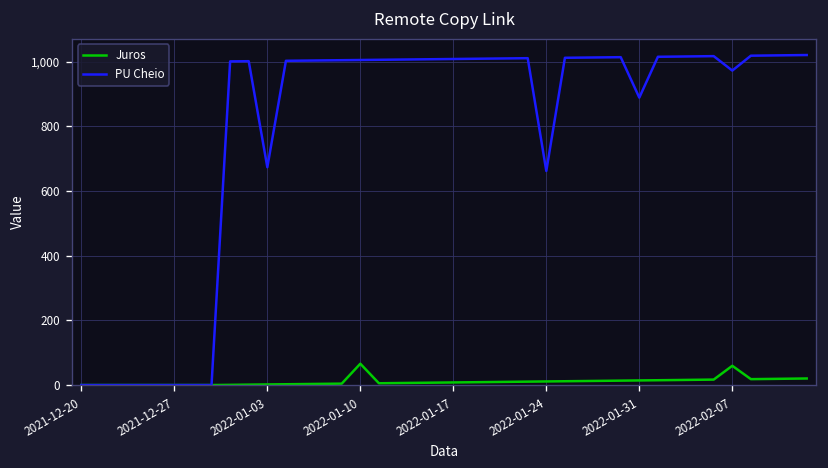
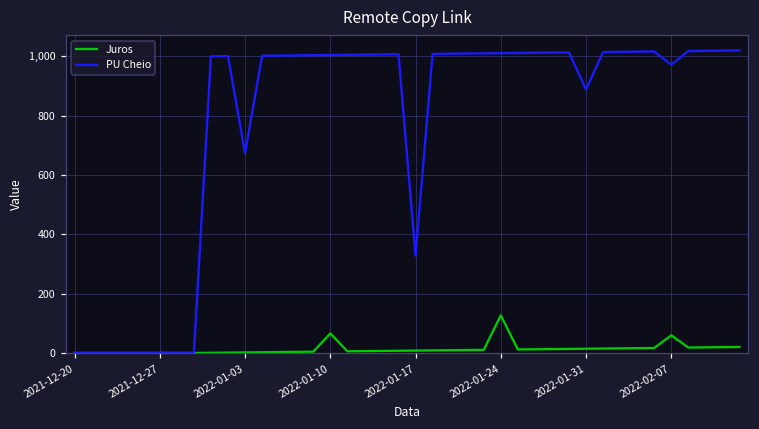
  {
    "Juros": {
      "2022-01-03": "0",
      "2022-01-10": "70",
      "2022-01-17": "10",
-     "2022-01-24": "10",
+     "2022-01-24": "130",
      "2022-01-31": "10",
      "2022-02-07": "60"
    },
    "PU Cheio": {
      "2022-01-03": "670",
      "2022-01-10": "1,000",
-     "2022-01-17": "1,010",
-     "2022-01-24": "660",
+     "2022-01-17": "330",
+     "2022-01-24": "1,010",
      "2022-01-31": "890",
      "2022-02-07": "970"
    }
  }
